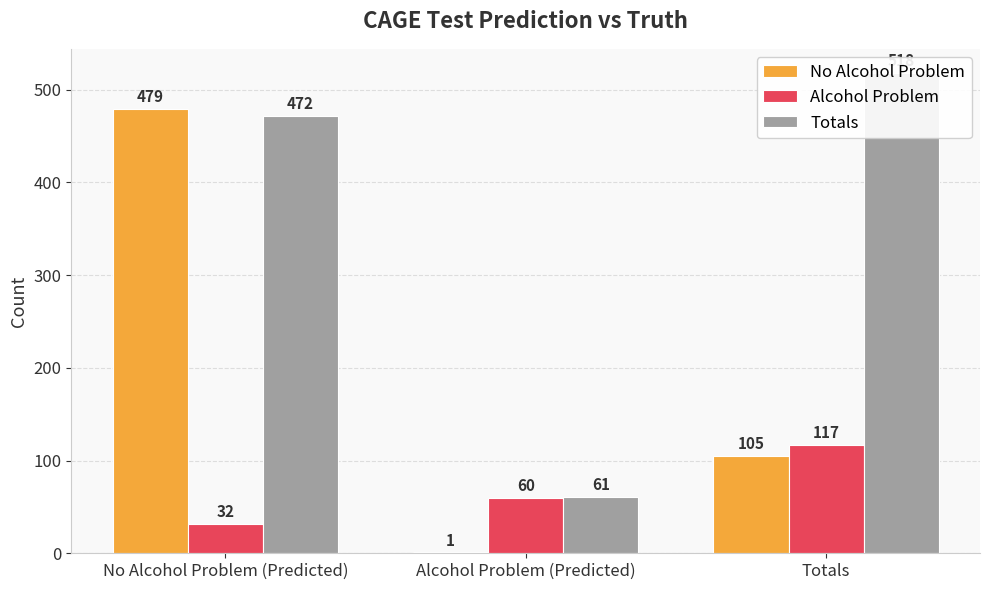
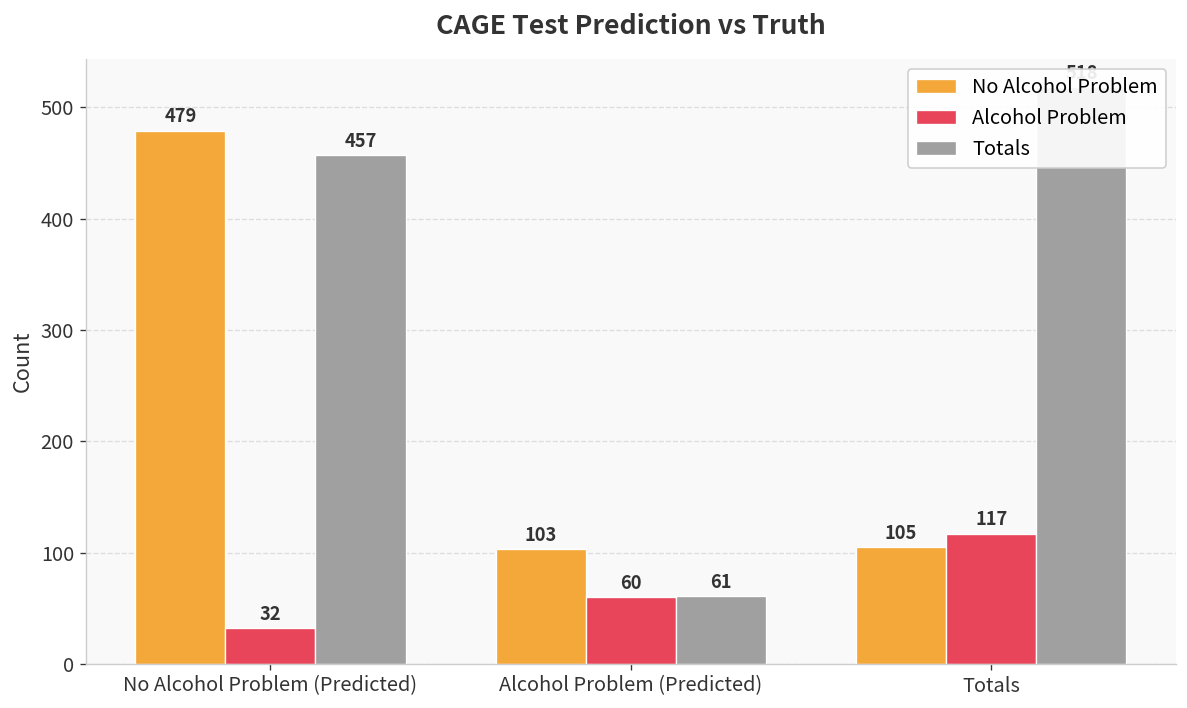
  {
    "No Alcohol Problem": {
      "No Alcohol Problem (Predicted)": 479,
-     "Alcohol Problem (Predicted)": 1,
+     "Alcohol Problem (Predicted)": 103,
      "Totals": 105
    },
    "Alcohol Problem": {
      "No Alcohol Problem (Predicted)": 32,
      "Alcohol Problem (Predicted)": 60,
      "Totals": 117
    },
    "Totals": {
-     "No Alcohol Problem (Predicted)": 472,
+     "No Alcohol Problem (Predicted)": 457,
      "Alcohol Problem (Predicted)": 61
    }
  }
